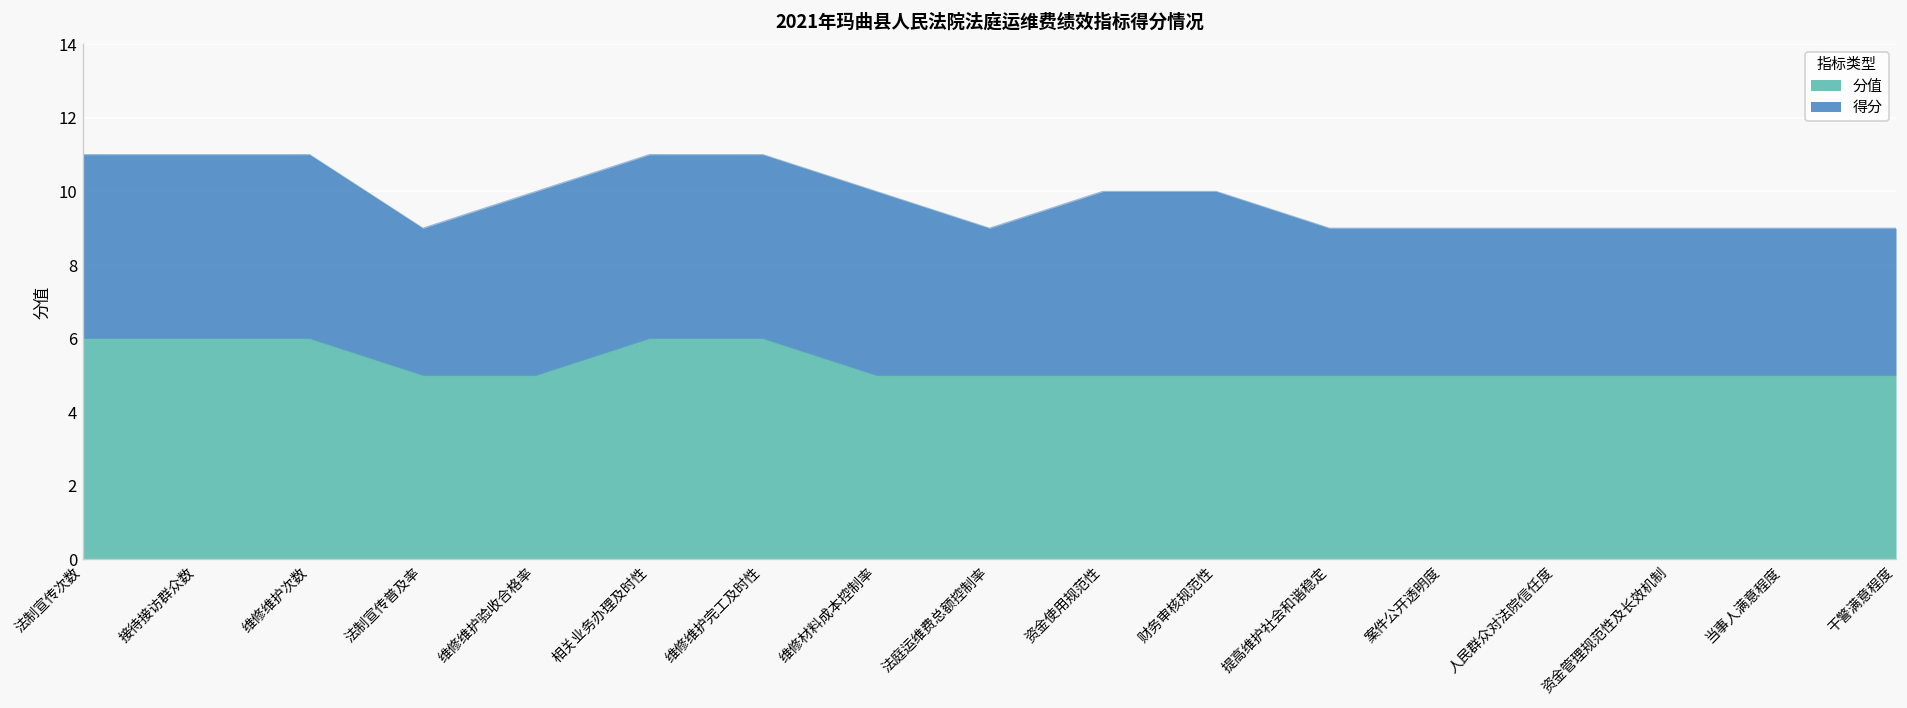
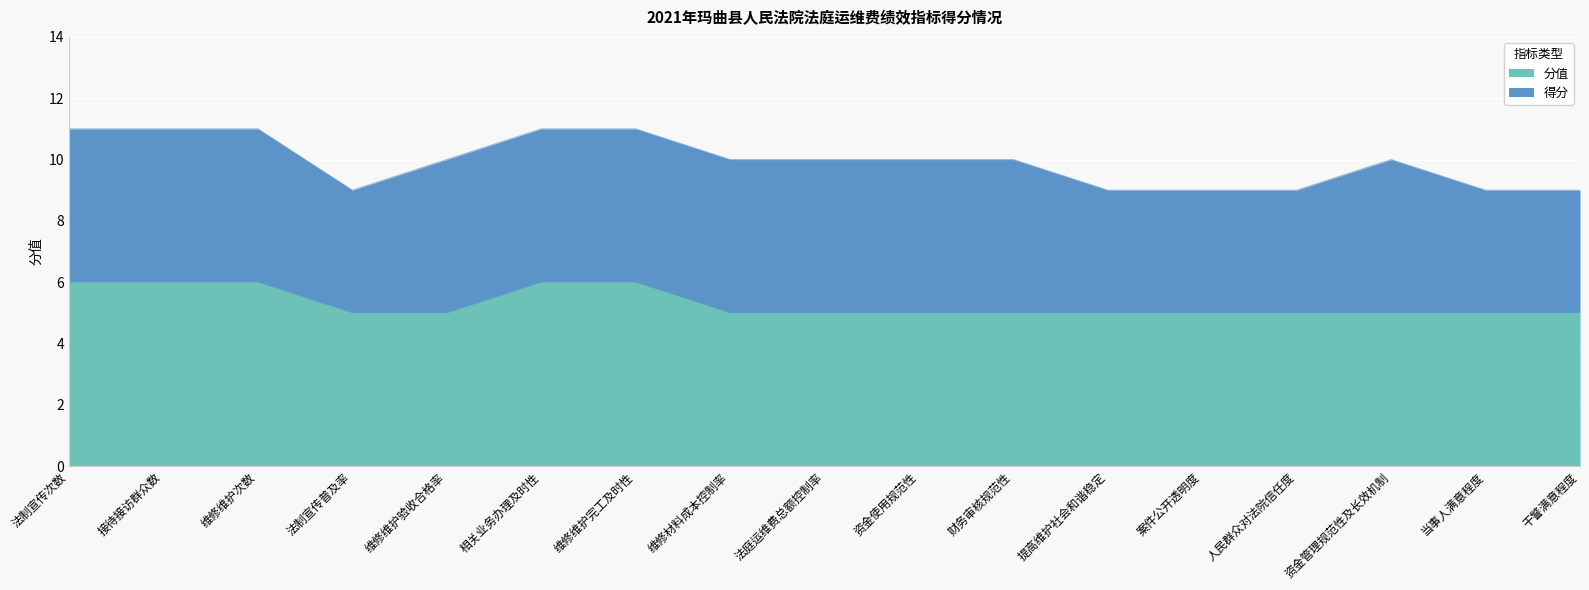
  {
    "分值": {
      "法制宣传次数": 6,
      "接待接访群众数": 6,
      "维修维护次数": 6,
      "法制宣传普及率": 5,
      "维修维护验收合格率": 5,
      "相关业务办理及时性": 6,
      "维修维护完工及时性": 6,
      "维修材料成本控制率": 5,
      "法庭运维费总额控制率": 5,
      "资金使用规范性": 5,
      "财务审核规范性": 5,
      "提高维护社会和谐稳定": 5,
      "案件公开透明度": 5,
      "人民群众对法院信任度": 5,
      "资金管理规范性及长效机制": 5,
      "当事人满意程度": 5,
      "干警满意程度": 5
    },
    "得分": {
      "法制宣传次数": 5,
      "接待接访群众数": 5,
      "维修维护次数": 5,
      "法制宣传普及率": 4,
      "维修维护验收合格率": 5,
      "相关业务办理及时性": 5,
      "维修维护完工及时性": 5,
      "维修材料成本控制率": 5,
-     "法庭运维费总额控制率": 4,
+     "法庭运维费总额控制率": 5,
      "资金使用规范性": 5,
      "财务审核规范性": 5,
      "提高维护社会和谐稳定": 4,
      "案件公开透明度": 4,
      "人民群众对法院信任度": 4,
-     "资金管理规范性及长效机制": 4,
+     "资金管理规范性及长效机制": 5,
      "当事人满意程度": 4,
      "干警满意程度": 4
    }
  }
